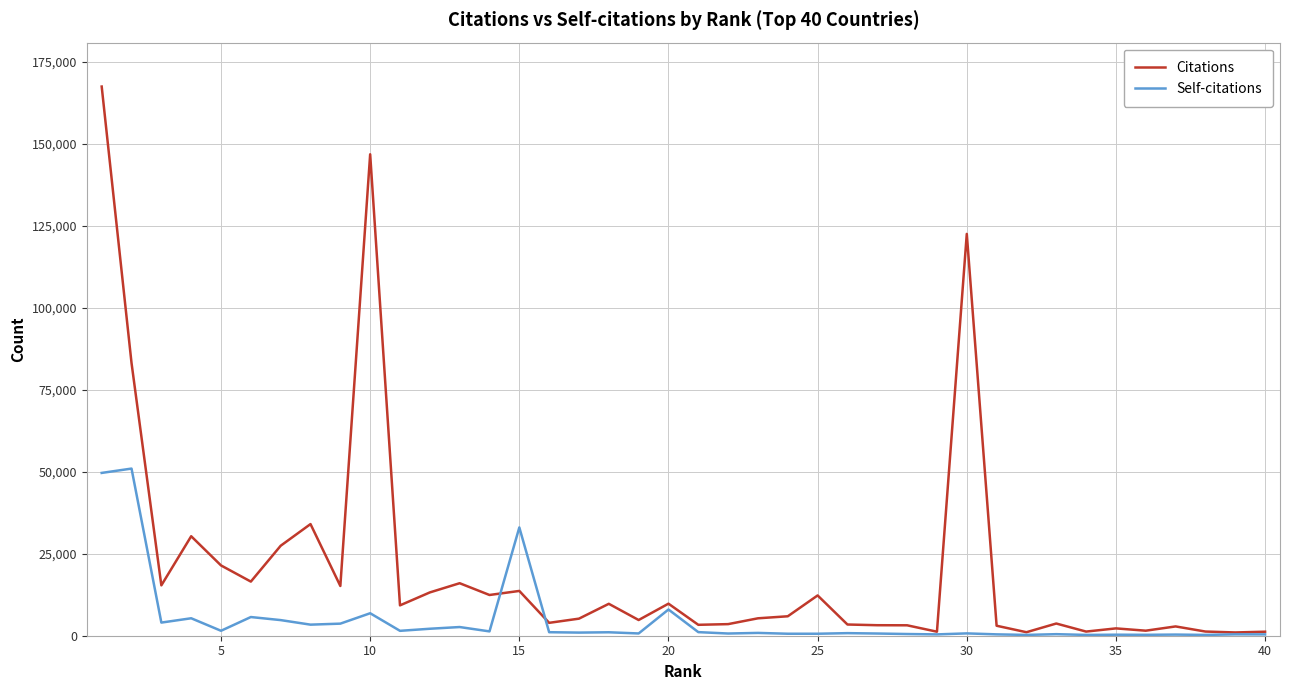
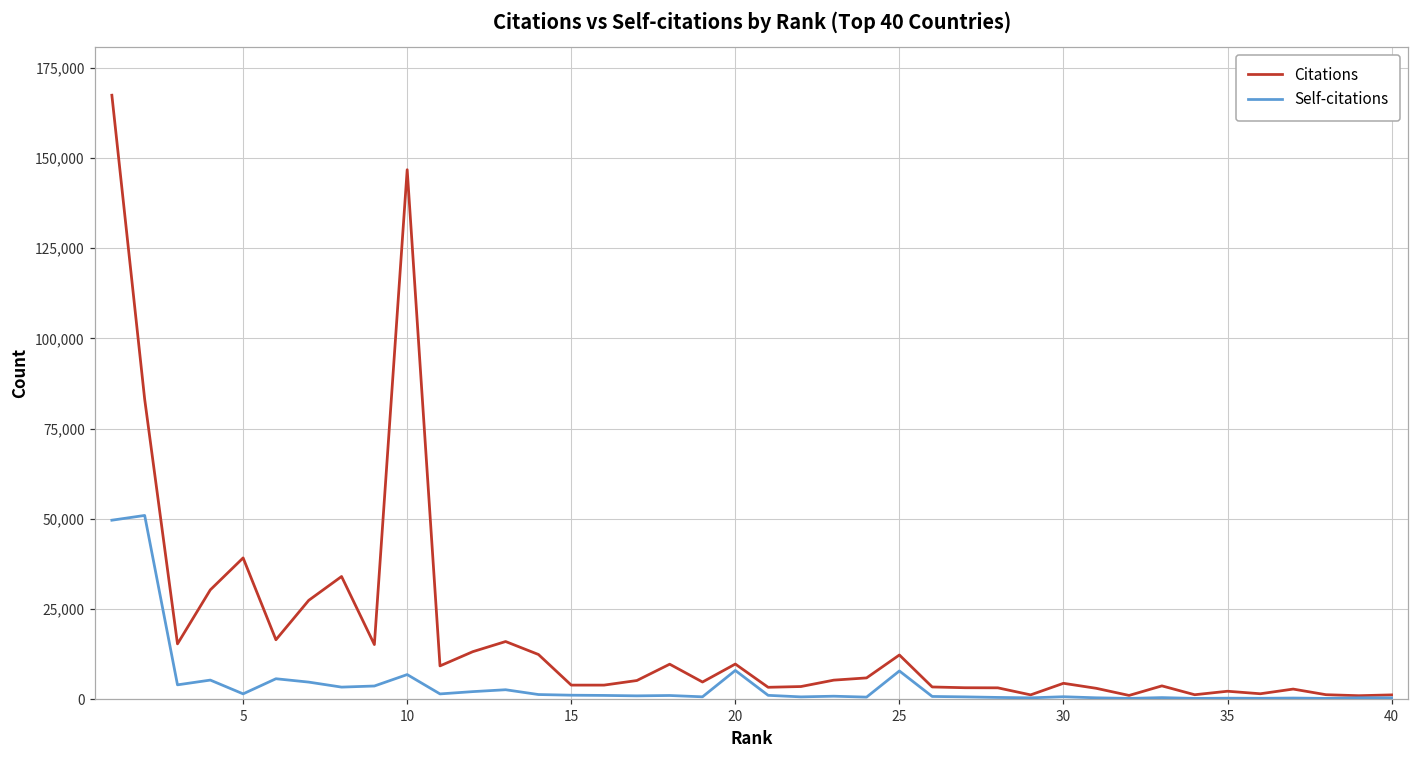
  {
    "Citations": {
-     "5": "21,000",
+     "5": "39,000",
      "10": "147,000",
-     "15": "14,000",
+     "15": "4,000",
      "20": "10,000",
      "25": "12,000",
-     "30": "122,000",
+     "30": "4,000",
      "35": "2,000",
      "40": "1,000"
    },
    "Self-citations": {
      "5": "2,000",
      "10": "7,000",
-     "15": "33,000",
+     "15": "1,000",
      "20": "8,000",
-     "25": "1,000",
+     "25": "8,000",
      "30": "1,000",
      "35": "0",
      "40": "0"
    }
  }
